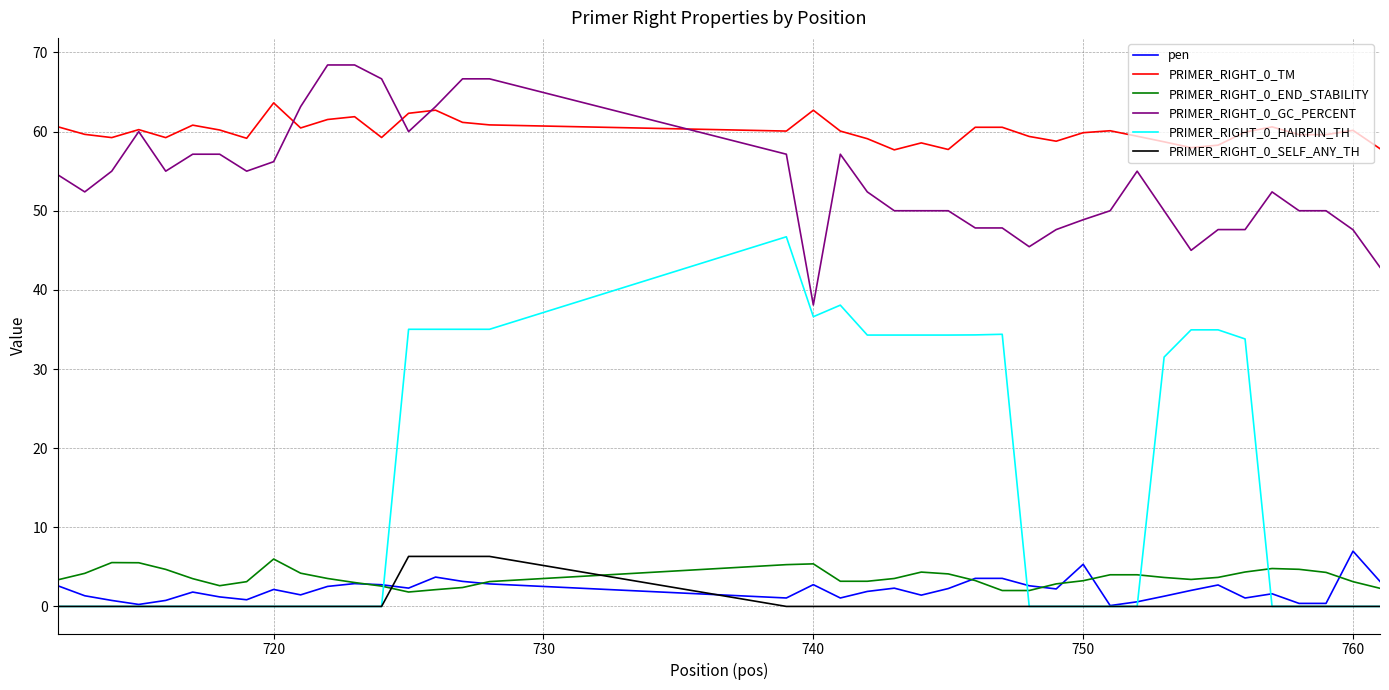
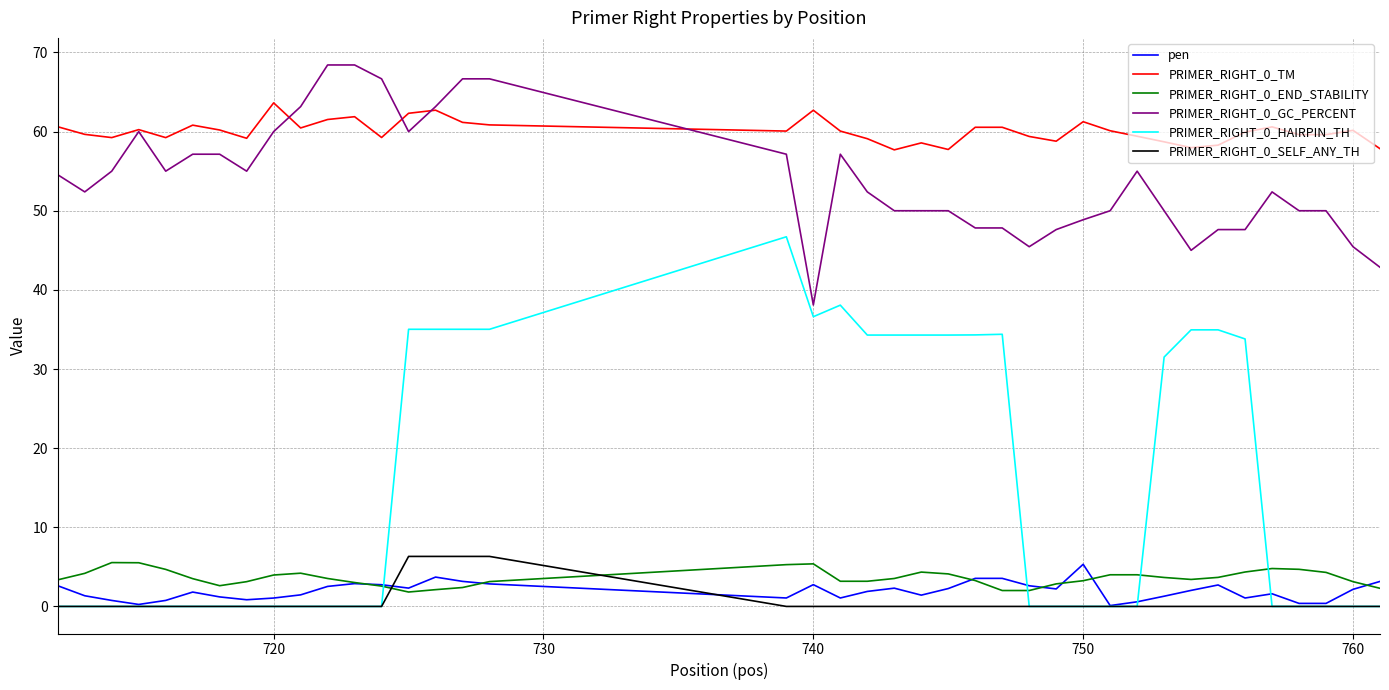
  {
    "pen": {
-     "720": 2,
+     "720": 1,
      "740": 3,
      "750": 5,
-     "760": 7
+     "760": 2
    },
    "PRIMER_RIGHT_0_TM": {
      "720": 64,
      "740": 63,
-     "750": 60
+     "750": 61
    },
    "PRIMER_RIGHT_0_END_STABILITY": {
-     "720": 6,
+     "720": 4,
      "740": 5,
      "750": 3,
      "760": 3
    },
    "PRIMER_RIGHT_0_GC_PERCENT": {
-     "720": 56,
+     "720": 60,
      "740": 38,
      "750": 49,
-     "760": 48
+     "760": 45
    },
    "PRIMER_RIGHT_0_HAIRPIN_TH": {
      "740": 37
    },
    "PRIMER_RIGHT_0_SELF_ANY_TH": {
      "740": 0
    }
  }
